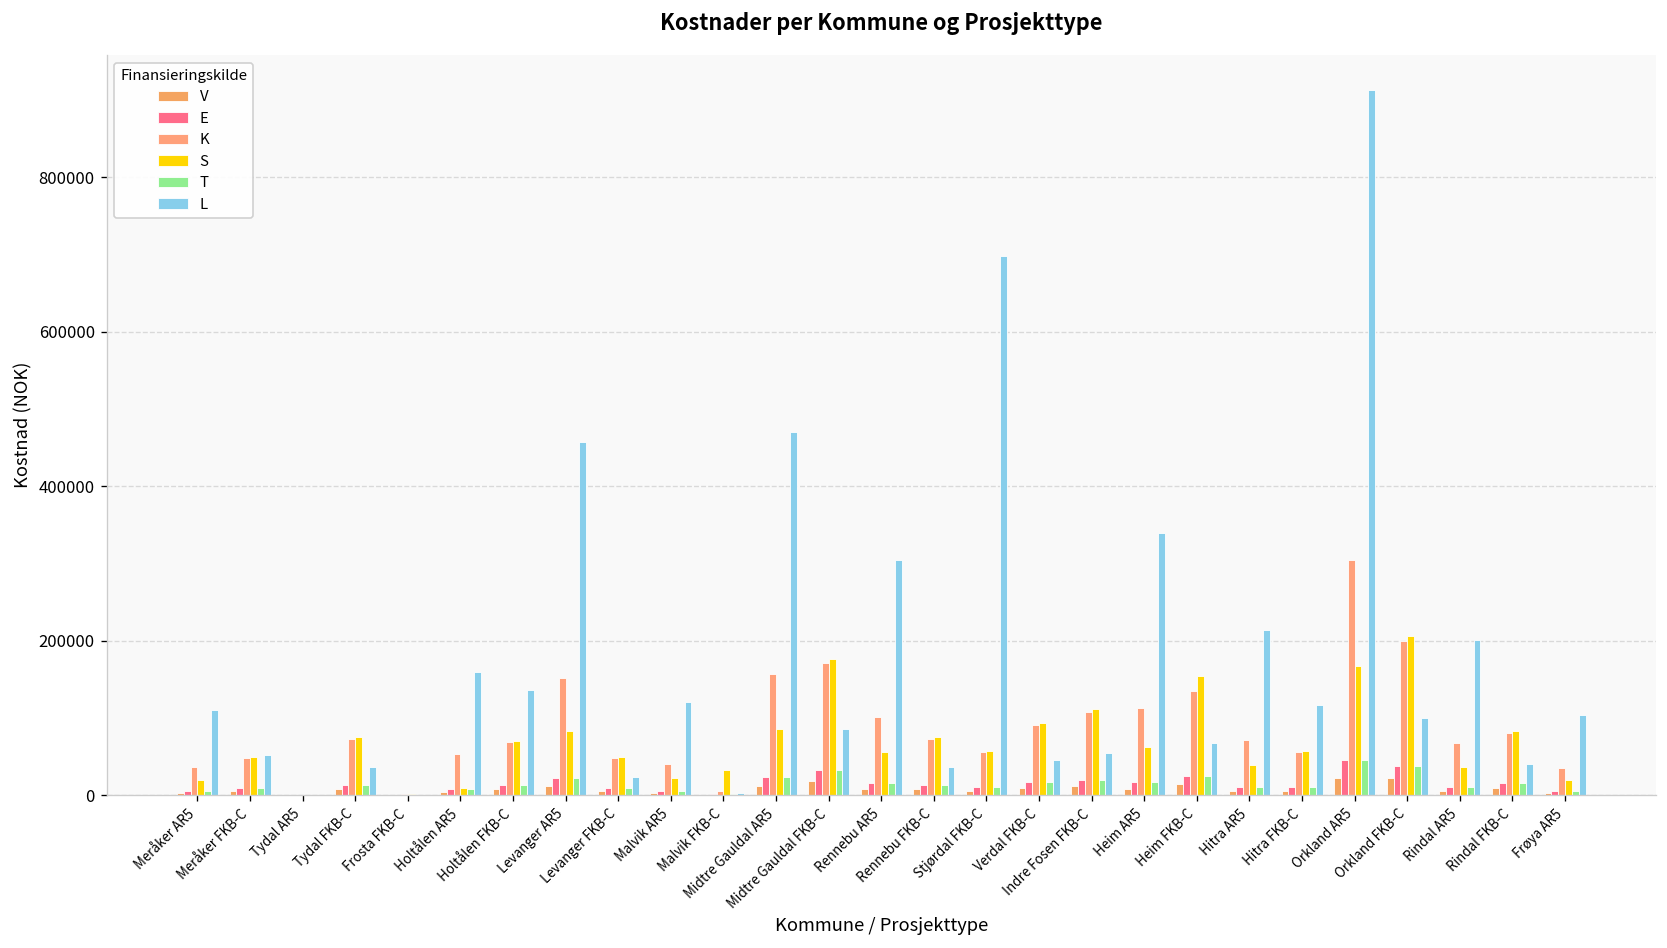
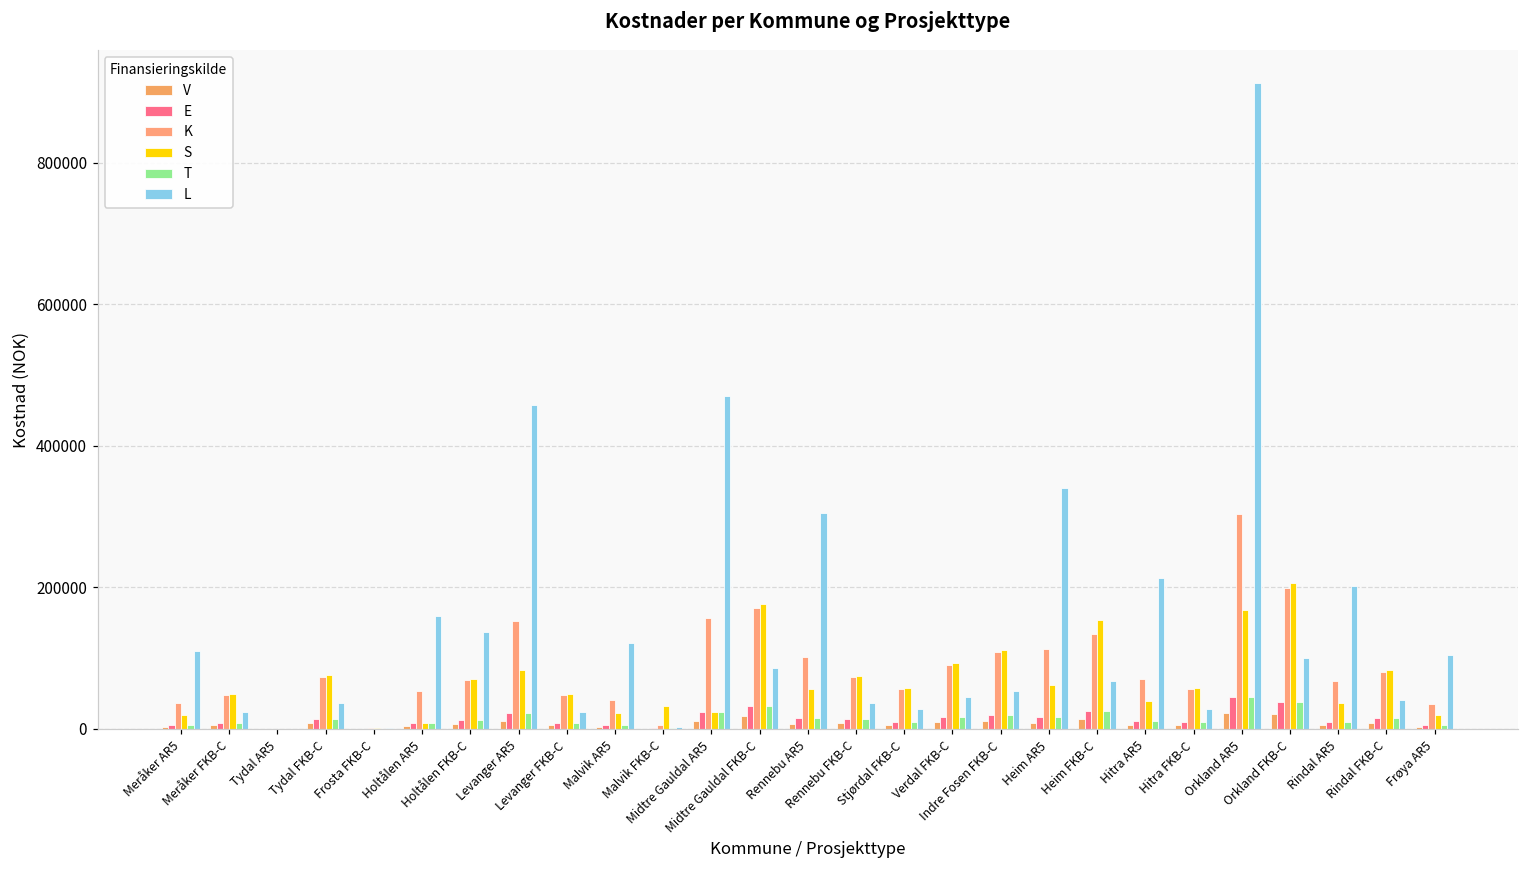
  {
    "S": {
      "Meråker AR5": 20000,
      "Meråker FKB-C": 50000,
      "Tydal AR5": 0,
      "Tydal FKB-C": 80000,
      "Holtålen AR5": 10000,
      "Holtålen FKB-C": 70000,
      "Levanger AR5": 80000,
      "Levanger FKB-C": 50000,
      "Malvik AR5": 20000,
      "Malvik FKB-C": 30000,
-     "Midtre Gauldal AR5": 90000,
+     "Midtre Gauldal AR5": 20000,
      "Midtre Gauldal FKB-C": 180000,
      "Rennebu AR5": 60000,
      "Rennebu FKB-C": 80000,
      "Stjørdal FKB-C": 60000,
      "Verdal FKB-C": 90000,
      "Indre Fosen FKB-C": 110000,
      "Heim AR5": 60000,
      "Heim FKB-C": 150000,
      "Hitra AR5": 40000,
      "Hitra FKB-C": 60000,
      "Orkland AR5": 170000,
      "Orkland FKB-C": 210000,
      "Rindal AR5": 40000,
      "Rindal FKB-C": 80000,
      "Frøya AR5": 20000
    },
    "T": {
      "Meråker AR5": 10000,
      "Meråker FKB-C": 10000,
      "Tydal AR5": 0,
      "Tydal FKB-C": 10000,
      "Holtålen AR5": 10000,
      "Holtålen FKB-C": 10000,
      "Levanger AR5": 20000,
      "Levanger FKB-C": 10000,
      "Malvik AR5": 10000,
      "Midtre Gauldal AR5": 20000,
      "Midtre Gauldal FKB-C": 30000,
      "Rennebu AR5": 20000,
      "Rennebu FKB-C": 10000,
      "Stjørdal FKB-C": 10000,
      "Verdal FKB-C": 20000,
      "Indre Fosen FKB-C": 20000,
      "Heim AR5": 20000,
      "Heim FKB-C": 30000,
      "Hitra AR5": 10000,
      "Hitra FKB-C": 10000,
      "Orkland AR5": 50000,
      "Orkland FKB-C": 40000,
      "Rindal AR5": 10000,
      "Rindal FKB-C": 20000,
      "Frøya AR5": 10000
    },
    "L": {
      "Meråker AR5": 110000,
-     "Meråker FKB-C": 50000,
+     "Meråker FKB-C": 20000,
      "Tydal AR5": 0,
      "Tydal FKB-C": 40000,
      "Holtålen AR5": 160000,
      "Holtålen FKB-C": 140000,
      "Levanger AR5": 460000,
      "Levanger FKB-C": 20000,
      "Malvik AR5": 120000,
      "Midtre Gauldal AR5": 470000,
      "Midtre Gauldal FKB-C": 90000,
      "Rennebu AR5": 300000,
      "Rennebu FKB-C": 40000,
-     "Stjørdal FKB-C": 700000,
+     "Stjørdal FKB-C": 30000,
      "Verdal FKB-C": 50000,
      "Indre Fosen FKB-C": 50000,
      "Heim AR5": 340000,
      "Heim FKB-C": 70000,
      "Hitra AR5": 210000,
-     "Hitra FKB-C": 120000,
+     "Hitra FKB-C": 30000,
      "Orkland AR5": 910000,
      "Orkland FKB-C": 100000,
      "Rindal AR5": 200000,
      "Rindal FKB-C": 40000,
      "Frøya AR5": 100000
    }
  }
